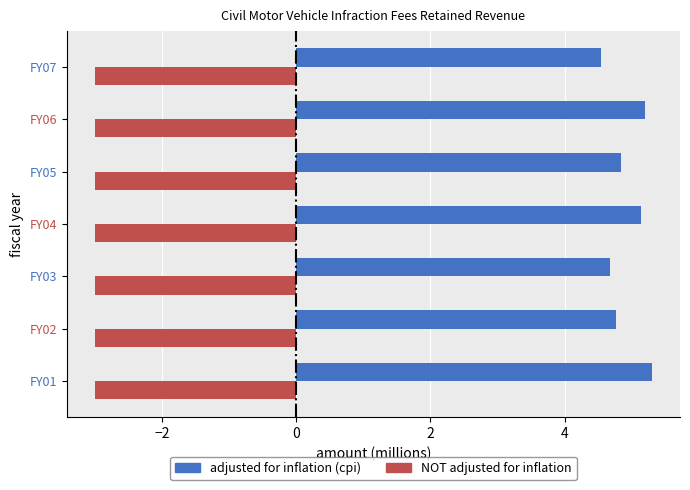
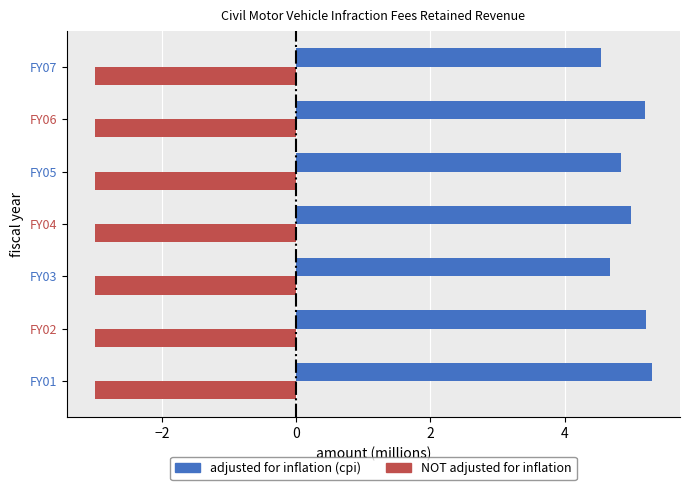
  {
    "adjusted for inflation (cpi)": {
      "FY07": 4.5,
      "FY06": 5.2,
      "FY05": 4.8,
-     "FY04": 5.1,
+     "FY04": 5.0,
      "FY03": 4.7,
-     "FY02": 4.8,
+     "FY02": 5.2,
      "FY01": 5.3
    },
    "NOT adjusted for inflation": {
      "FY07": -3.0,
      "FY06": -3.0,
      "FY05": -3.0,
      "FY04": -3.0,
      "FY03": -3.0,
      "FY02": -3.0,
      "FY01": -3.0
    }
  }
